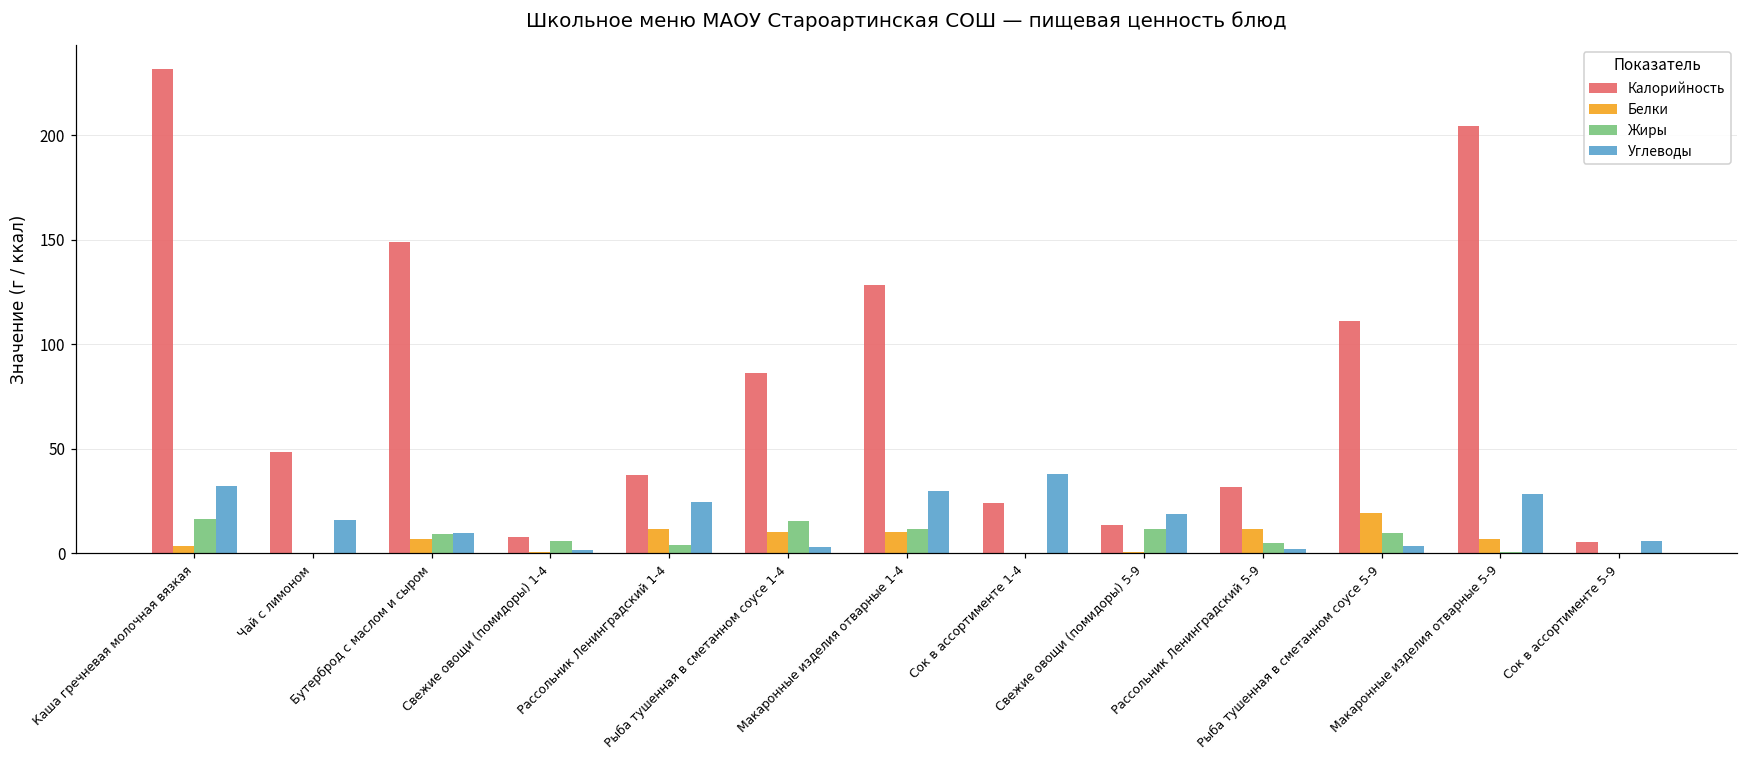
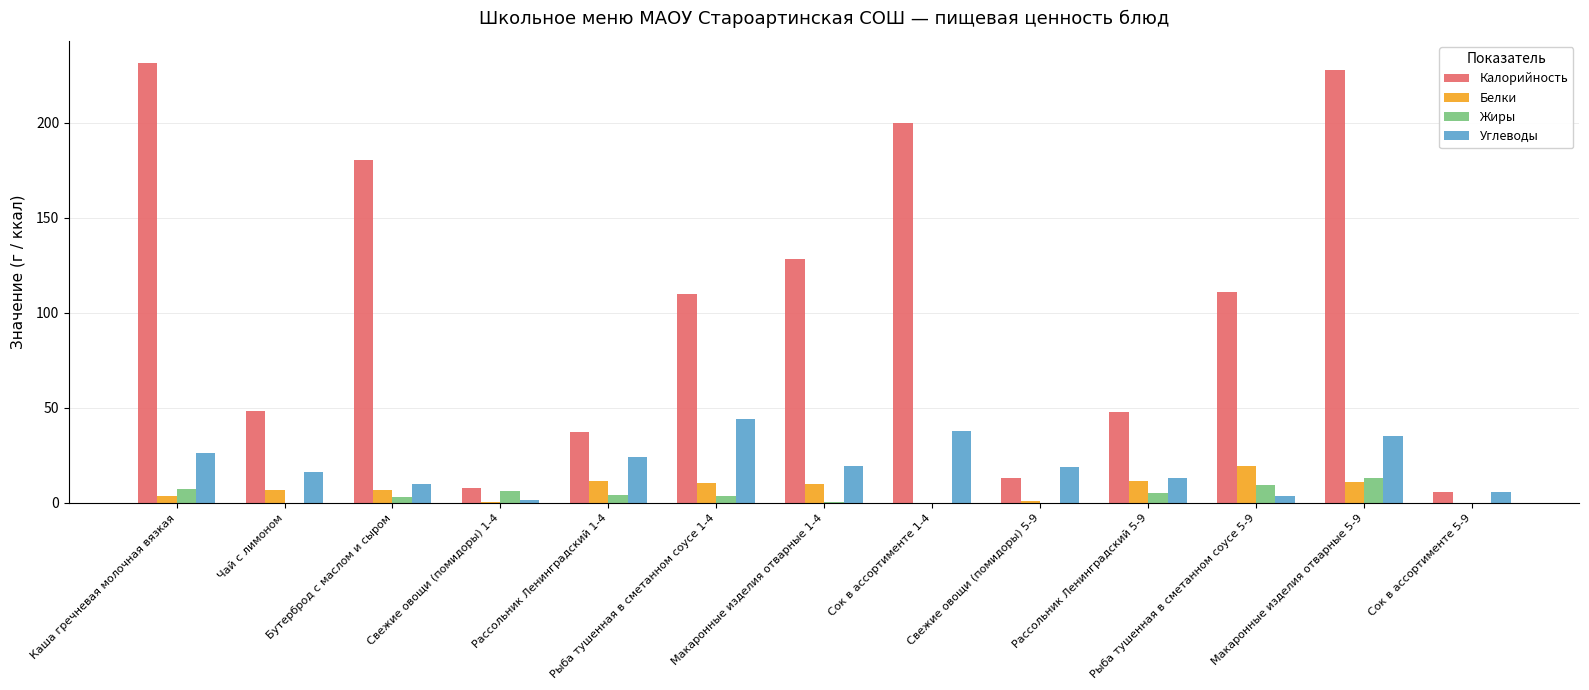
  {
    "Калорийность": {
      "Каша гречневая молочная вязкая": 232,
      "Чай с лимоном": 49,
-     "Бутерброд с маслом и сыром": 149,
+     "Бутерброд с маслом и сыром": 180,
      "Свежие овощи (помидоры) 1-4": 8,
      "Рассольник Ленинградский 1-4": 37,
-     "Рыба тушенная в сметанном соусе 1-4": 86,
+     "Рыба тушенная в сметанном соусе 1-4": 110,
      "Макаронные изделия отварные 1-4": 128,
-     "Сок в ассортименте 1-4": 24,
+     "Сок в ассортименте 1-4": 200,
      "Свежие овощи (помидоры) 5-9": 13,
-     "Рассольник Ленинградский 5-9": 32,
+     "Рассольник Ленинградский 5-9": 48,
      "Рыба тушенная в сметанном соусе 5-9": 111,
-     "Макаронные изделия отварные 5-9": 205,
+     "Макаронные изделия отварные 5-9": 228,
      "Сок в ассортименте 5-9": 6
    },
    "Белки": {
      "Каша гречневая молочная вязкая": 4,
-     "Чай с лимоном": 0,
+     "Чай с лимоном": 7,
      "Бутерброд с маслом и сыром": 7,
      "Рассольник Ленинградский 1-4": 12,
      "Рыба тушенная в сметанном соусе 1-4": 10,
      "Макаронные изделия отварные 1-4": 10,
      "Сок в ассортименте 1-4": 0,
      "Рассольник Ленинградский 5-9": 12,
      "Рыба тушенная в сметанном соусе 5-9": 19,
-     "Макаронные изделия отварные 5-9": 7,
+     "Макаронные изделия отварные 5-9": 11,
      "Сок в ассортименте 5-9": 0
    },
    "Жиры": {
-     "Каша гречневая молочная вязкая": 17,
-     "Бутерброд с маслом и сыром": 9,
+     "Каша гречневая молочная вязкая": 8,
+     "Бутерброд с маслом и сыром": 3,
      "Свежие овощи (помидоры) 1-4": 6,
      "Рассольник Ленинградский 1-4": 4,
-     "Рыба тушенная в сметанном соусе 1-4": 15,
-     "Макаронные изделия отварные 1-4": 11,
+     "Рыба тушенная в сметанном соусе 1-4": 4,
+     "Макаронные изделия отварные 1-4": 0,
      "Сок в ассортименте 1-4": 0,
-     "Свежие овощи (помидоры) 5-9": 12,
+     "Свежие овощи (помидоры) 5-9": 0,
      "Рассольник Ленинградский 5-9": 5,
      "Рыба тушенная в сметанном соусе 5-9": 10,
-     "Макаронные изделия отварные 5-9": 1,
+     "Макаронные изделия отварные 5-9": 13,
      "Сок в ассортименте 5-9": 0
    },
    "Углеводы": {
-     "Каша гречневая молочная вязкая": 32,
+     "Каша гречневая молочная вязкая": 26,
      "Чай с лимоном": 16,
      "Бутерброд с маслом и сыром": 10,
      "Свежие овощи (помидоры) 1-4": 2,
      "Рассольник Ленинградский 1-4": 24,
-     "Рыба тушенная в сметанном соусе 1-4": 3,
-     "Макаронные изделия отварные 1-4": 30,
+     "Рыба тушенная в сметанном соусе 1-4": 44,
+     "Макаронные изделия отварные 1-4": 20,
      "Сок в ассортименте 1-4": 38,
      "Свежие овощи (помидоры) 5-9": 19,
-     "Рассольник Ленинградский 5-9": 2,
+     "Рассольник Ленинградский 5-9": 13,
      "Рыба тушенная в сметанном соусе 5-9": 4,
-     "Макаронные изделия отварные 5-9": 28,
+     "Макаронные изделия отварные 5-9": 36,
      "Сок в ассортименте 5-9": 6
    }
  }
